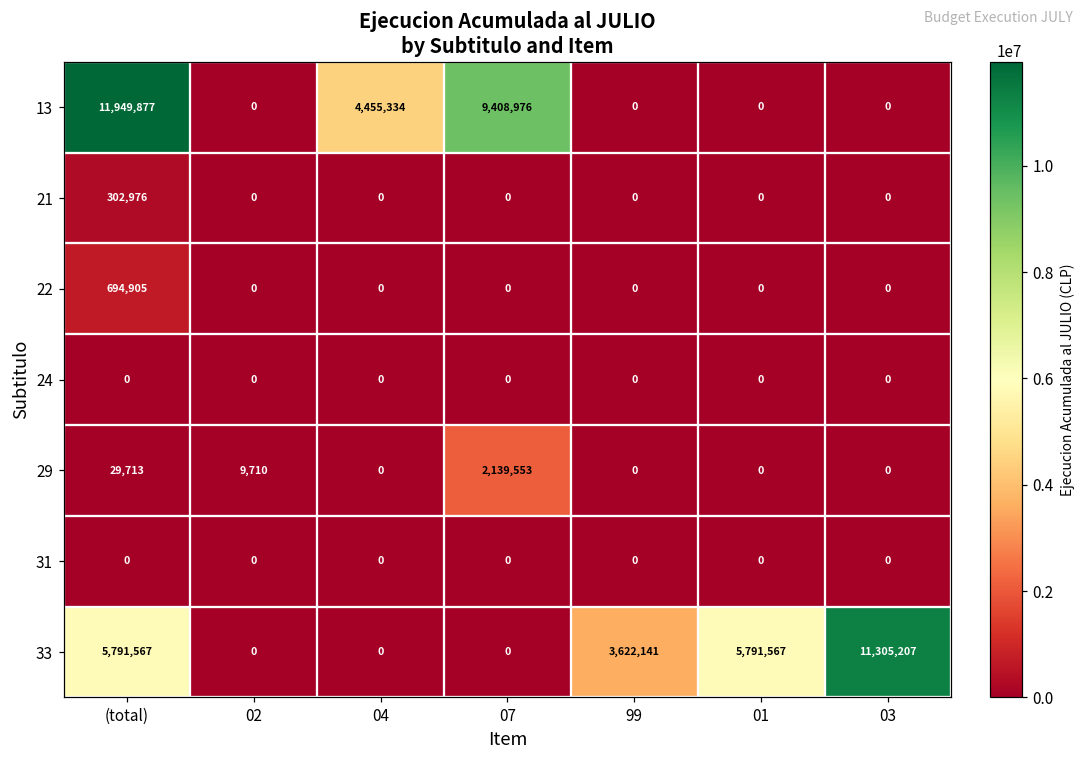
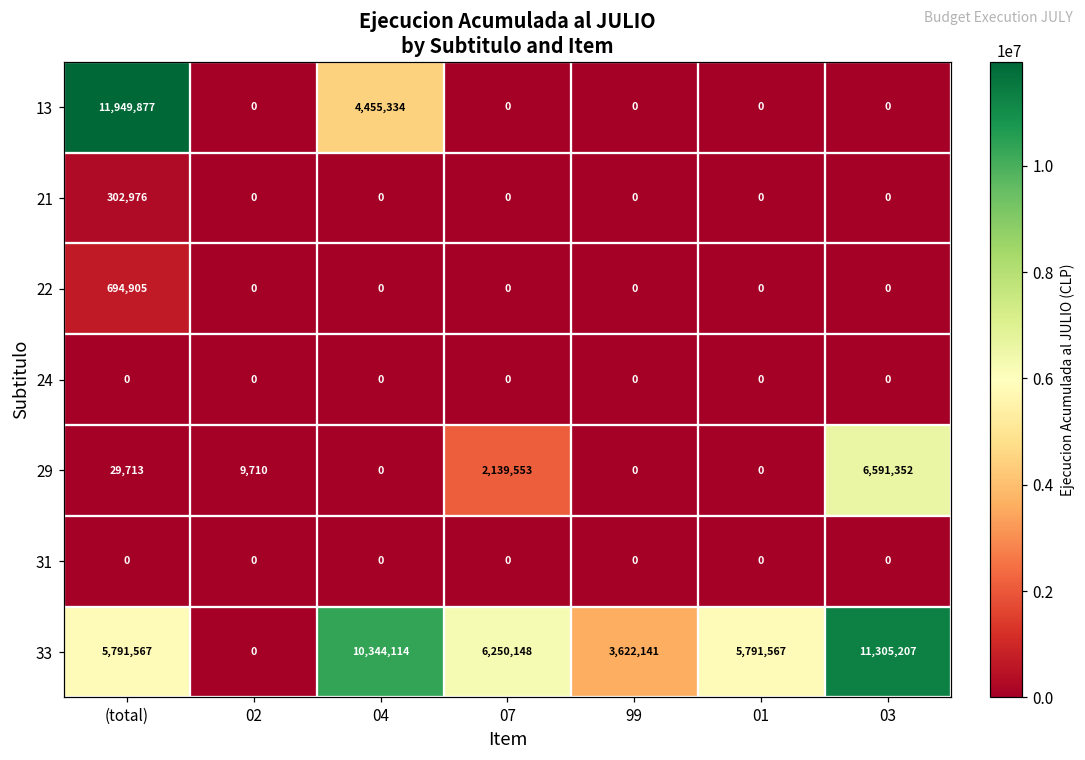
  {
    "13": {
      "(total)": "11,949,877",
      "02": "0",
      "04": "4,455,334",
-     "07": "9,408,976",
+     "07": "0",
      "99": "0",
      "01": "0",
      "03": "0"
    },
    "21": {
      "(total)": "302,976",
      "02": "0",
      "04": "0",
      "07": "0",
      "99": "0",
      "01": "0",
      "03": "0"
    },
    "22": {
      "(total)": "694,905",
      "02": "0",
      "04": "0",
      "07": "0",
      "99": "0",
      "01": "0",
      "03": "0"
    },
    "24": {
      "(total)": "0",
      "02": "0",
      "04": "0",
      "07": "0",
      "99": "0",
      "01": "0",
      "03": "0"
    },
    "29": {
      "(total)": "29,713",
      "02": "9,710",
      "04": "0",
      "07": "2,139,553",
      "99": "0",
      "01": "0",
-     "03": "0"
+     "03": "6,591,352"
    },
    "31": {
      "(total)": "0",
      "02": "0",
      "04": "0",
      "07": "0",
      "99": "0",
      "01": "0",
      "03": "0"
    },
    "33": {
      "(total)": "5,791,567",
      "02": "0",
-     "04": "0",
-     "07": "0",
+     "04": "10,344,114",
+     "07": "6,250,148",
      "99": "3,622,141",
      "01": "5,791,567",
      "03": "11,305,207"
    }
  }
